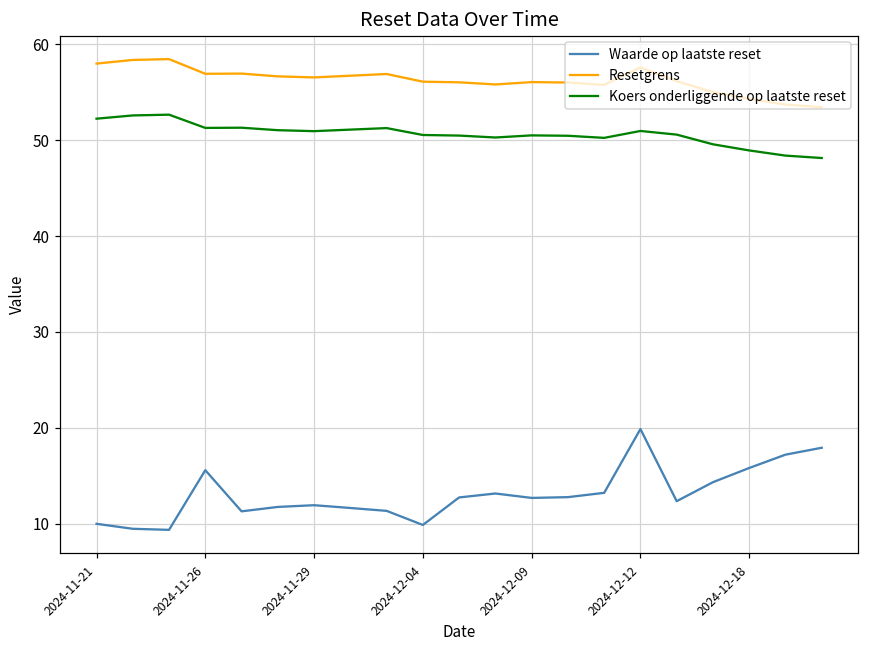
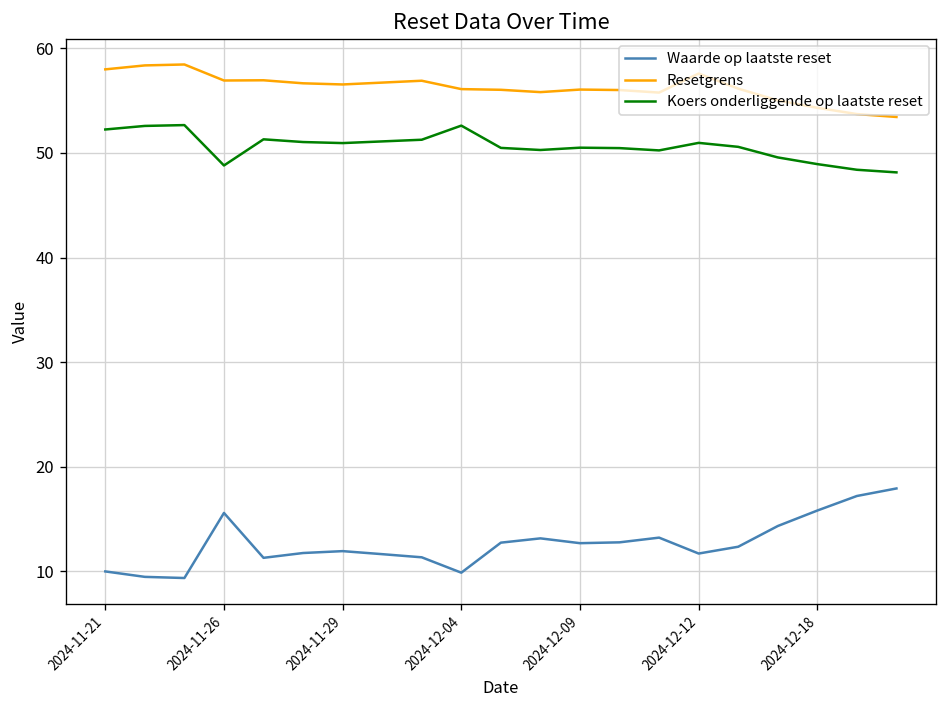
  {
    "Waarde op laatste reset": {
      "2024-11-21": 10,
      "2024-11-26": 16,
      "2024-11-29": 12,
      "2024-12-04": 10,
      "2024-12-09": 13,
-     "2024-12-12": 20,
+     "2024-12-12": 12,
      "2024-12-18": 16
    },
    "Resetgrens": {
      "2024-11-21": 58,
      "2024-11-26": 57,
      "2024-11-29": 57,
      "2024-12-04": 56,
      "2024-12-09": 56
    },
    "Koers onderliggende op laatste reset": {
      "2024-11-21": 52,
-     "2024-11-26": 51,
+     "2024-11-26": 49,
      "2024-11-29": 51,
-     "2024-12-04": 51,
+     "2024-12-04": 53,
      "2024-12-09": 51,
      "2024-12-12": 51,
      "2024-12-18": 49
    }
  }
